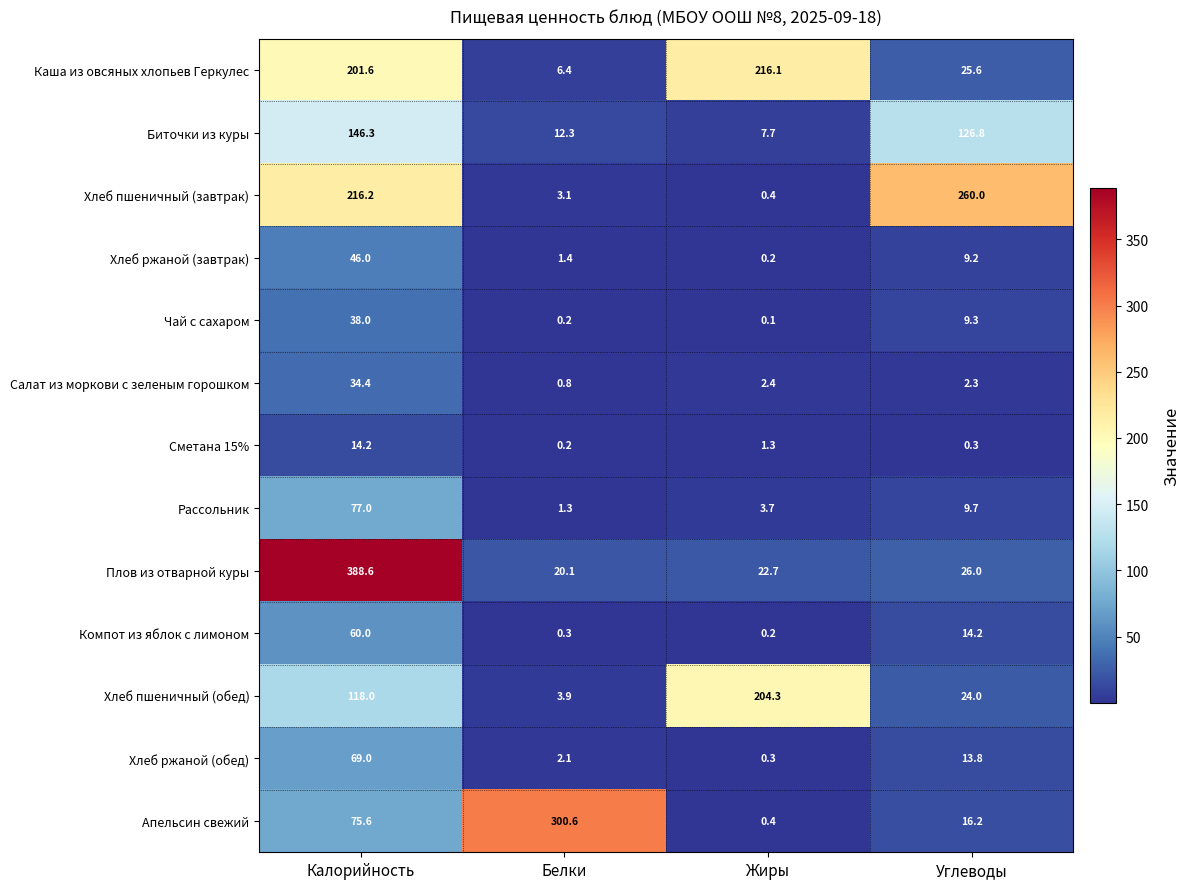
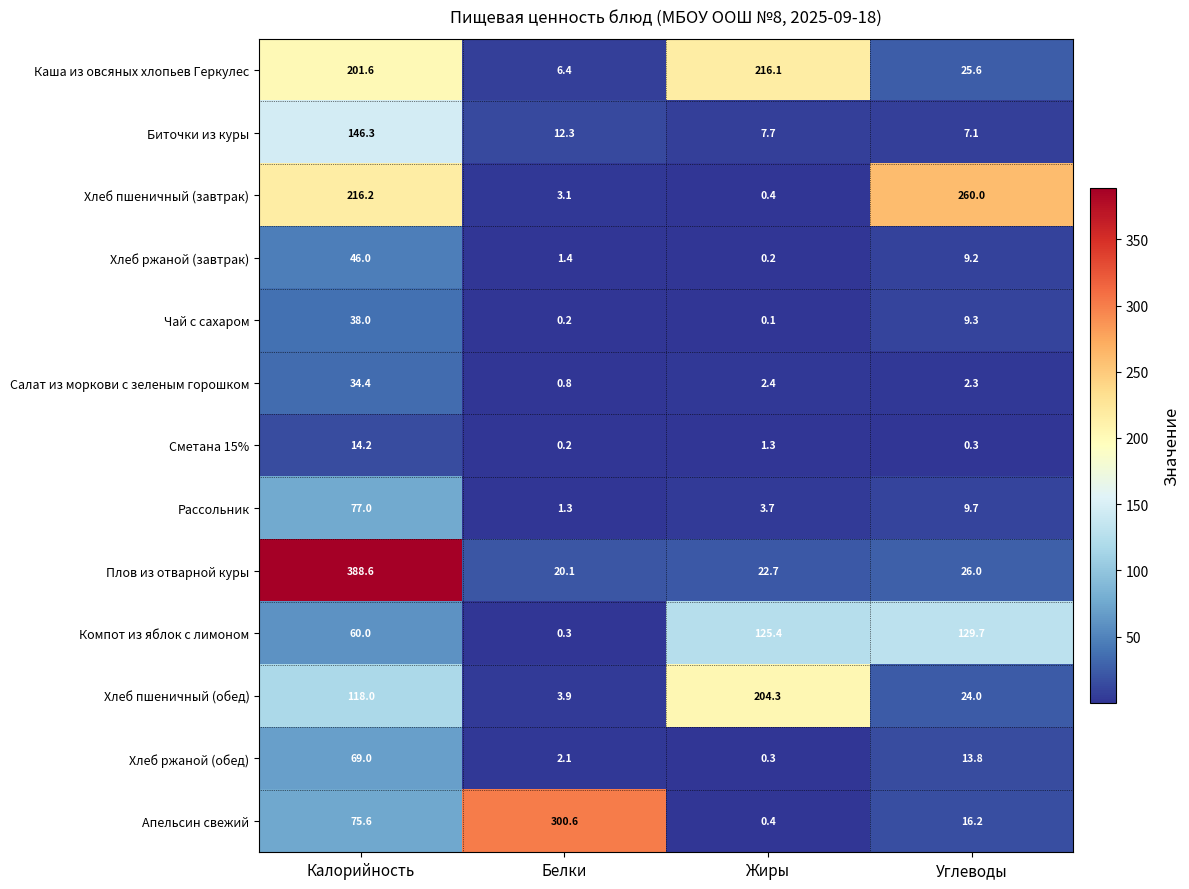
  {
    "Каша из овсяных хлопьев Геркулес": {
      "Калорийность": 201.6,
      "Белки": 6.4,
      "Жиры": 216.1,
      "Углеводы": 25.6
    },
    "Биточки из куры": {
      "Калорийность": 146.3,
      "Белки": 12.3,
      "Жиры": 7.7,
-     "Углеводы": 126.8
+     "Углеводы": 7.1
    },
    "Хлеб пшеничный (завтрак)": {
      "Калорийность": 216.2,
      "Белки": 3.1,
      "Жиры": 0.4,
      "Углеводы": 260.0
    },
    "Хлеб ржаной (завтрак)": {
      "Калорийность": 46.0,
      "Белки": 1.4,
      "Жиры": 0.2,
      "Углеводы": 9.2
    },
    "Чай с сахаром": {
      "Калорийность": 38.0,
      "Белки": 0.2,
      "Жиры": 0.1,
      "Углеводы": 9.3
    },
    "Салат из моркови с зеленым горошком": {
      "Калорийность": 34.4,
      "Белки": 0.8,
      "Жиры": 2.4,
      "Углеводы": 2.3
    },
    "Сметана 15%": {
      "Калорийность": 14.2,
      "Белки": 0.2,
      "Жиры": 1.3,
      "Углеводы": 0.3
    },
    "Рассольник": {
      "Калорийность": 77.0,
      "Белки": 1.3,
      "Жиры": 3.7,
      "Углеводы": 9.7
    },
    "Плов из отварной куры": {
      "Калорийность": 388.6,
      "Белки": 20.1,
      "Жиры": 22.7,
      "Углеводы": 26.0
    },
    "Компот из яблок с лимоном": {
      "Калорийность": 60.0,
      "Белки": 0.3,
-     "Жиры": 0.2,
-     "Углеводы": 14.2
+     "Жиры": 125.4,
+     "Углеводы": 129.7
    },
    "Хлеб пшеничный (обед)": {
      "Калорийность": 118.0,
      "Белки": 3.9,
      "Жиры": 204.3,
      "Углеводы": 24.0
    },
    "Хлеб ржаной (обед)": {
      "Калорийность": 69.0,
      "Белки": 2.1,
      "Жиры": 0.3,
      "Углеводы": 13.8
    },
    "Апельсин свежий": {
      "Калорийность": 75.6,
      "Белки": 300.6,
      "Жиры": 0.4,
      "Углеводы": 16.2
    }
  }
